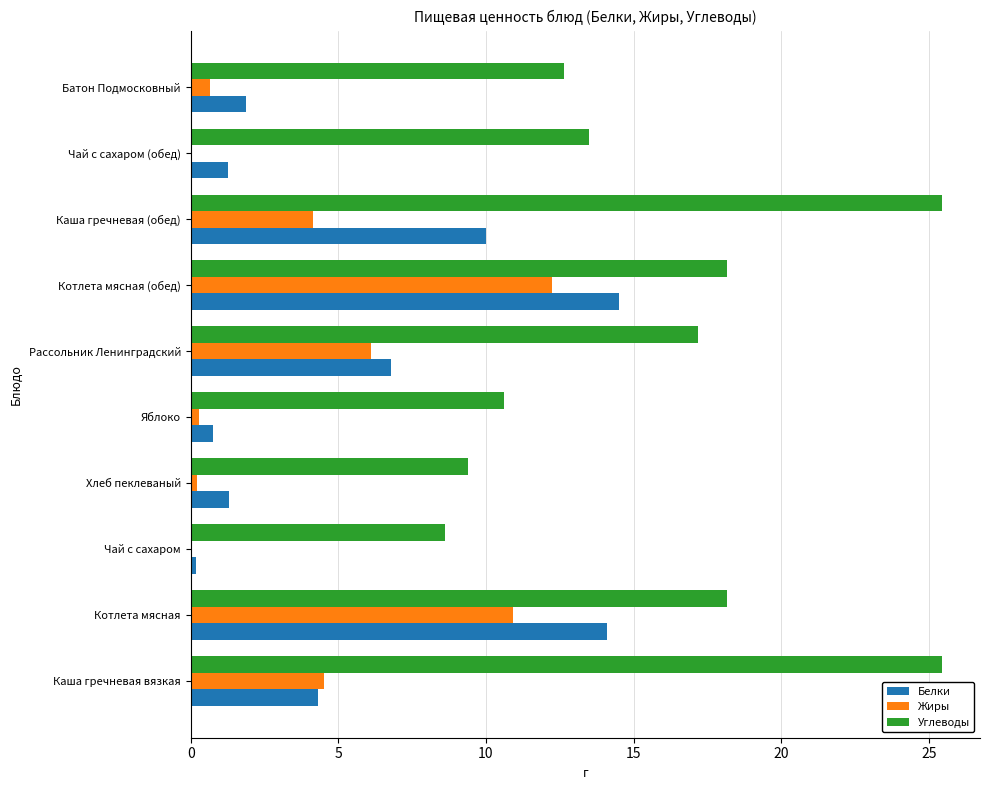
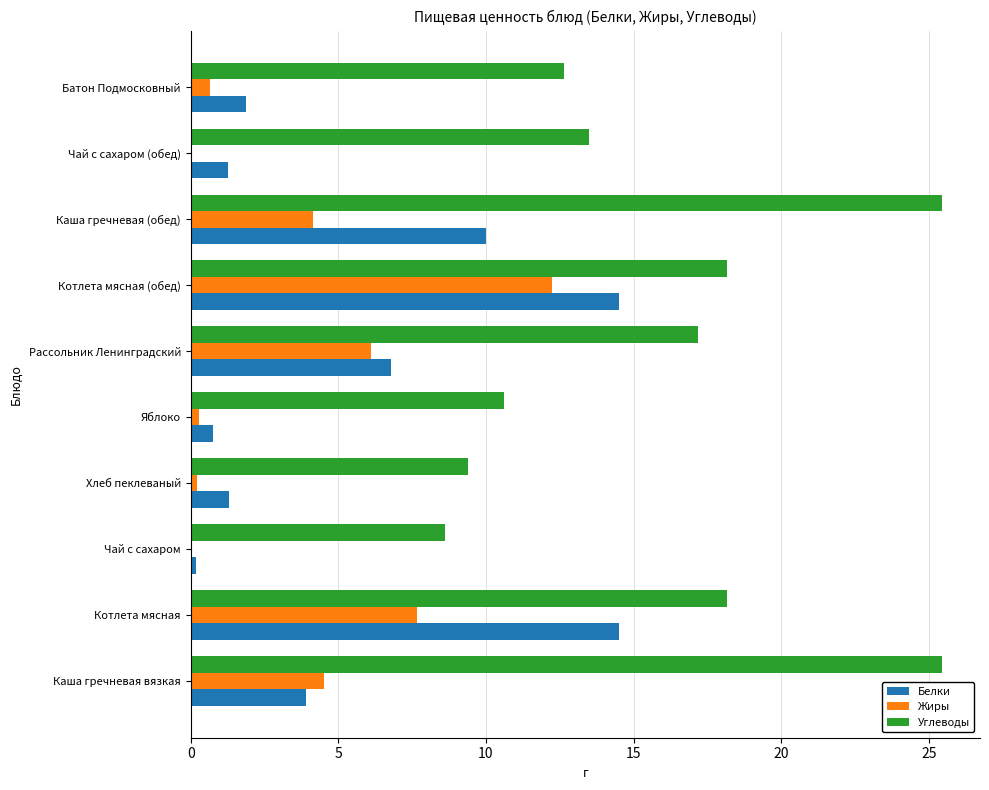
  {
    "Белки": {
      "Батон Подмосковный": 1.9,
      "Чай с сахаром (обед)": 1.3,
      "Каша гречневая (обед)": 10.0,
      "Котлета мясная (обед)": 14.5,
      "Рассольник Ленинградский": 6.8,
      "Яблоко": 0.8,
      "Хлеб пеклеваный": 1.3,
      "Чай с сахаром": 0.2,
-     "Котлета мясная": 14.1,
-     "Каша гречневая вязкая": 4.3
+     "Котлета мясная": 14.5,
+     "Каша гречневая вязкая": 3.9
    },
    "Жиры": {
      "Батон Подмосковный": 0.7,
      "Чай с сахаром (обед)": 0.0,
      "Каша гречневая (обед)": 4.1,
      "Котлета мясная (обед)": 12.2,
      "Рассольник Ленинградский": 6.1,
      "Яблоко": 0.3,
      "Хлеб пеклеваный": 0.2,
      "Чай с сахаром": 0.0,
-     "Котлета мясная": 10.9,
+     "Котлета мясная": 7.7,
      "Каша гречневая вязкая": 4.5
    },
    "Углеводы": {
      "Батон Подмосковный": 12.7,
      "Чай с сахаром (обед)": 13.5,
      "Каша гречневая (обед)": 25.5,
      "Котлета мясная (обед)": 18.2,
      "Рассольник Ленинградский": 17.2,
      "Яблоко": 10.6,
      "Хлеб пеклеваный": 9.4,
      "Чай с сахаром": 8.6,
      "Котлета мясная": 18.2,
      "Каша гречневая вязкая": 25.5
    }
  }
